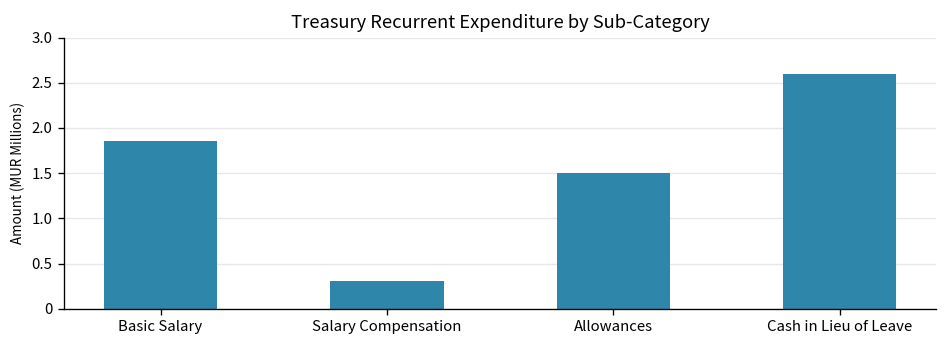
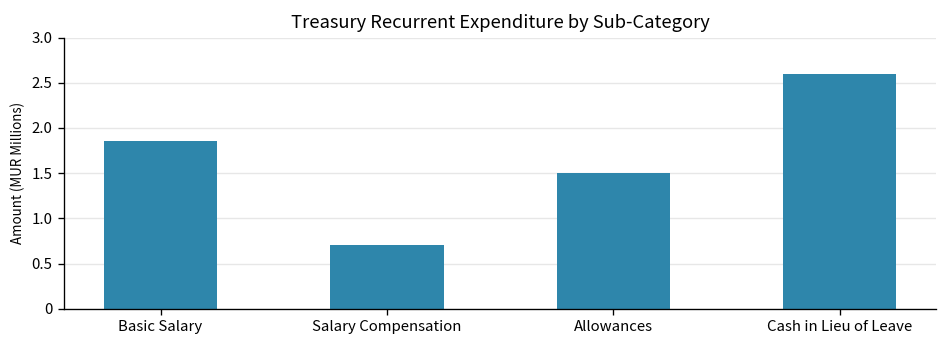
  {
    "Basic Salary": 1.9,
-   "Salary Compensation": 0.3,
+   "Salary Compensation": 0.7,
    "Allowances": 1.5,
    "Cash in Lieu of Leave": 2.6
  }
